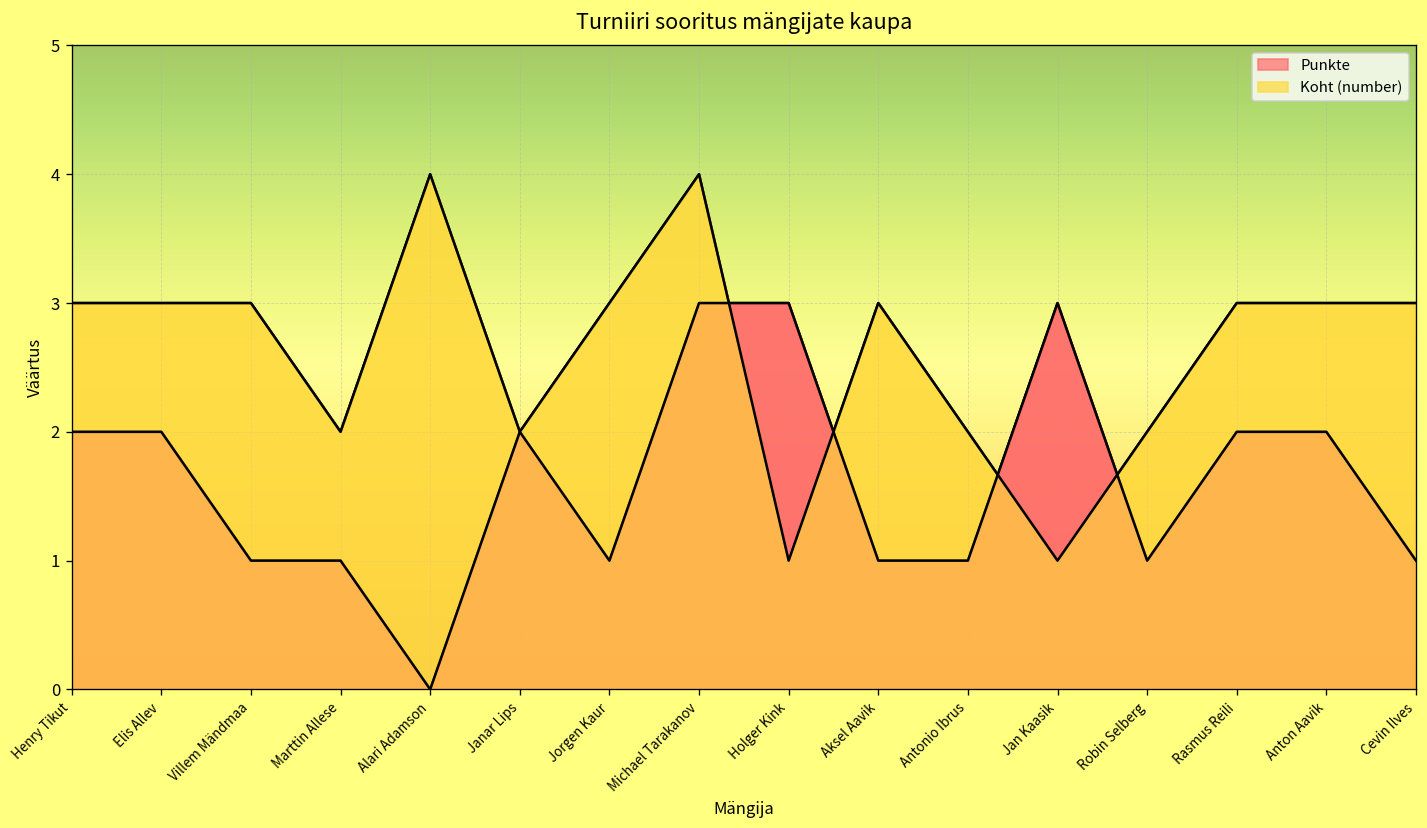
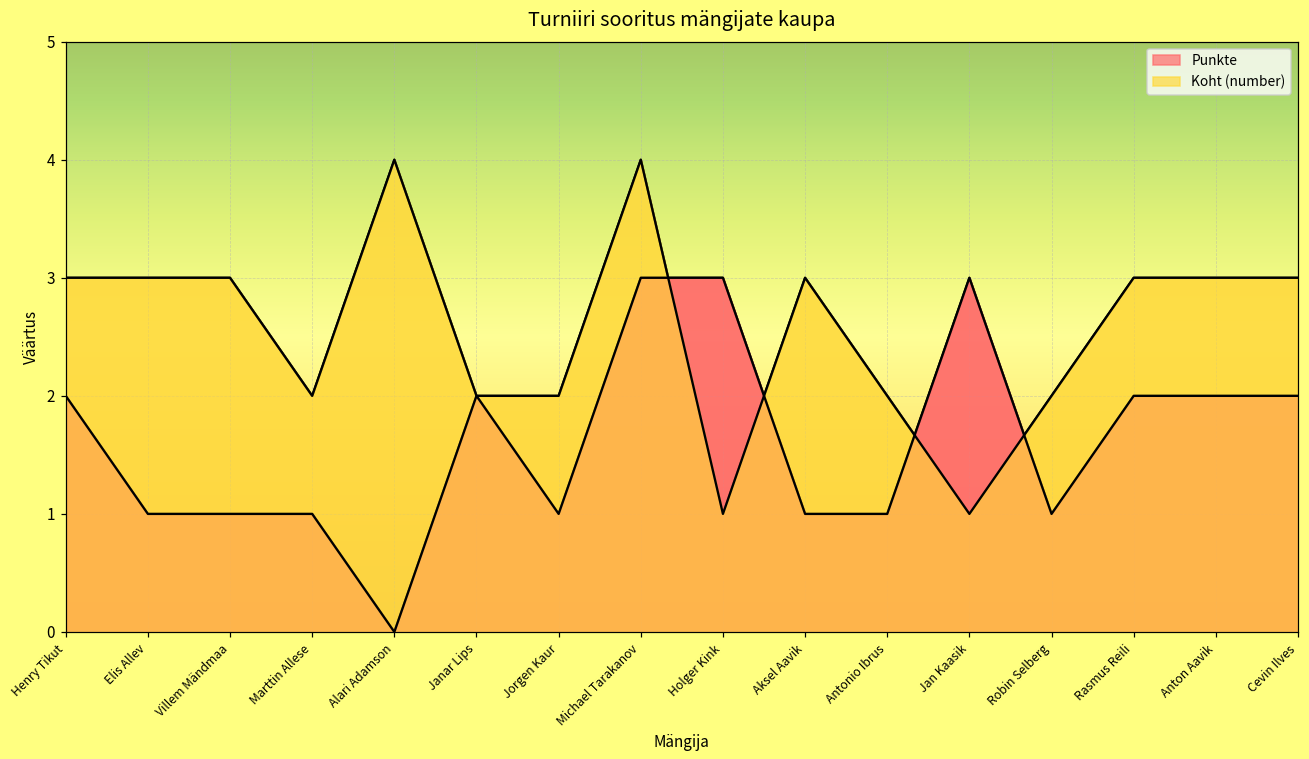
  {
    "Punkte": {
      "Henry Tikut": 2,
-     "Elis Allev": 2,
+     "Elis Allev": 1,
      "Villem Mändmaa": 1,
      "Marttin Allese": 1,
      "Alari Adamson": 0,
      "Jorgen Kaur": 1,
      "Michael Tarakanov": 3,
      "Holger Kink": 3,
      "Aksel Aavik": 1,
      "Antonio Ibrus": 1,
      "Jan Kaasik": 3,
      "Robin Selberg": 1,
      "Rasmus Reili": 2,
      "Anton Aavik": 2,
-     "Cevin Ilves": 1
+     "Cevin Ilves": 2
    },
    "Koht (number)": {
      "Henry Tikut": 3,
      "Elis Allev": 3,
      "Villem Mändmaa": 3,
      "Marttin Allese": 2,
      "Alari Adamson": 4,
-     "Jorgen Kaur": 3,
+     "Jorgen Kaur": 2,
      "Michael Tarakanov": 4,
      "Holger Kink": 1,
      "Aksel Aavik": 3,
      "Antonio Ibrus": 2,
      "Jan Kaasik": 1,
      "Robin Selberg": 2,
      "Rasmus Reili": 3,
      "Anton Aavik": 3,
      "Cevin Ilves": 3
    }
  }
